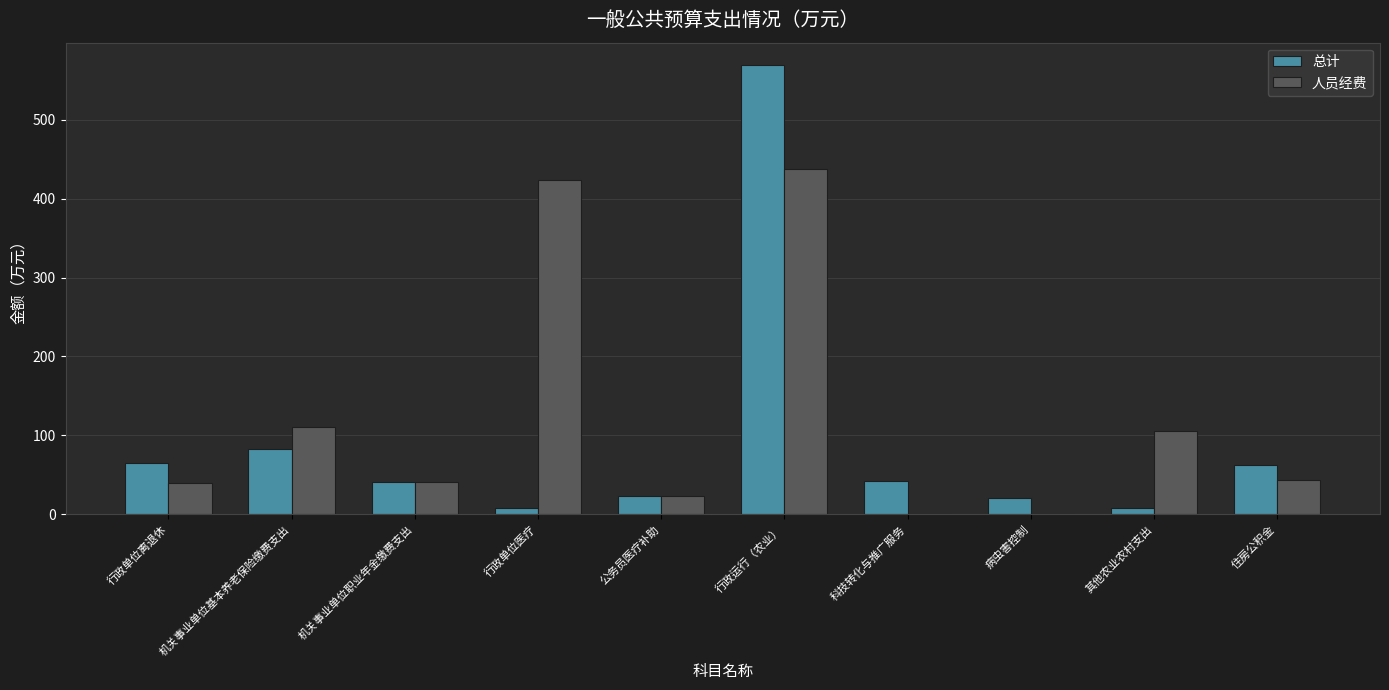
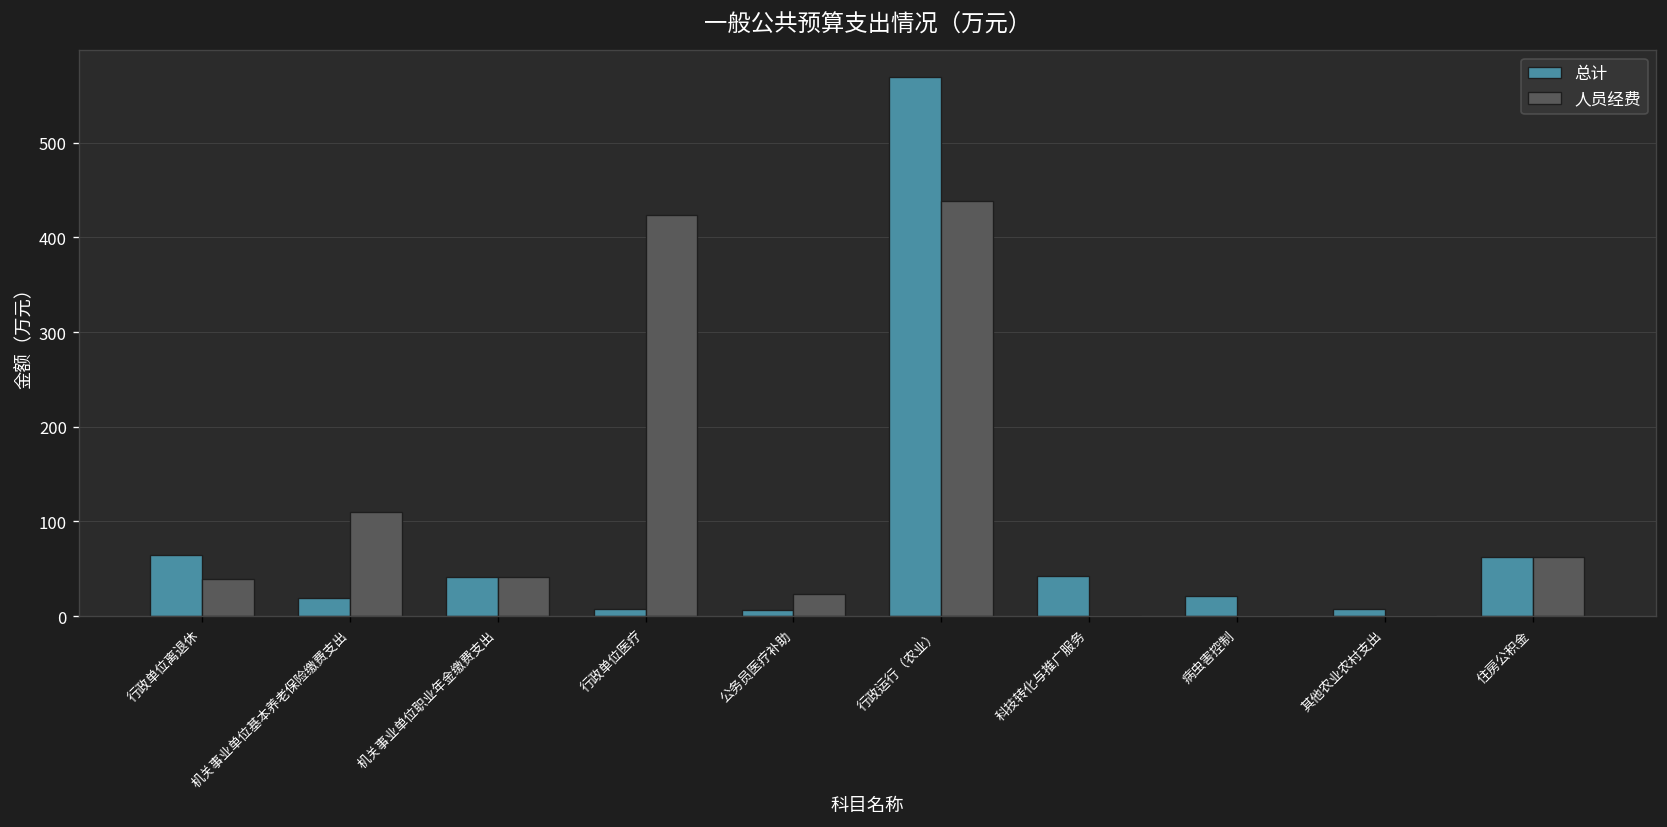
  {
    "总计": {
      "行政单位离退休": 60,
-     "机关事业单位基本养老保险缴费支出": 80,
+     "机关事业单位基本养老保险缴费支出": 20,
      "机关事业单位职业年金缴费支出": 40,
      "行政单位医疗": 10,
-     "公务员医疗补助": 20,
+     "公务员医疗补助": 10,
      "行政运行（农业）": 570,
      "科技转化与推广服务": 40,
      "病虫害控制": 20,
      "其他农业农村支出": 10,
      "住房公积金": 60
    },
    "人员经费": {
      "行政单位离退休": 40,
      "机关事业单位基本养老保险缴费支出": 110,
      "机关事业单位职业年金缴费支出": 40,
      "行政单位医疗": 420,
      "公务员医疗补助": 20,
      "行政运行（农业）": 440,
      "科技转化与推广服务": 0,
      "病虫害控制": 0,
-     "其他农业农村支出": 110,
-     "住房公积金": 40
+     "其他农业农村支出": 0,
+     "住房公积金": 60
    }
  }
